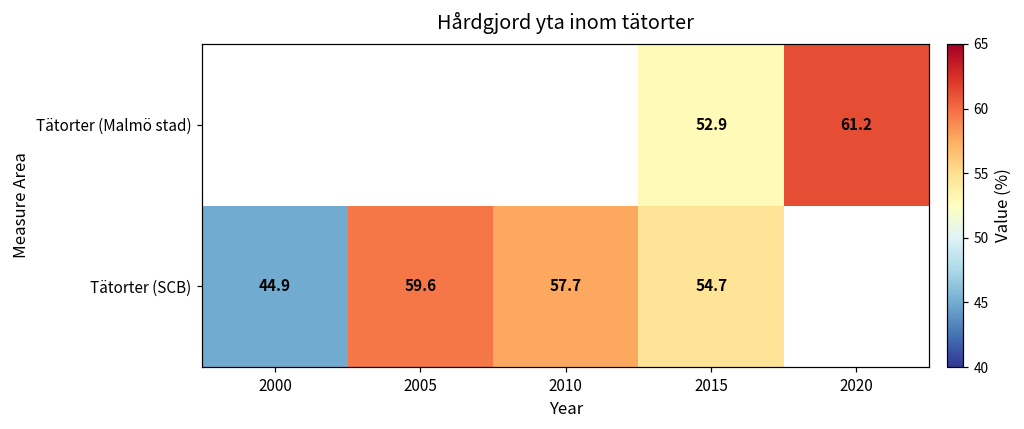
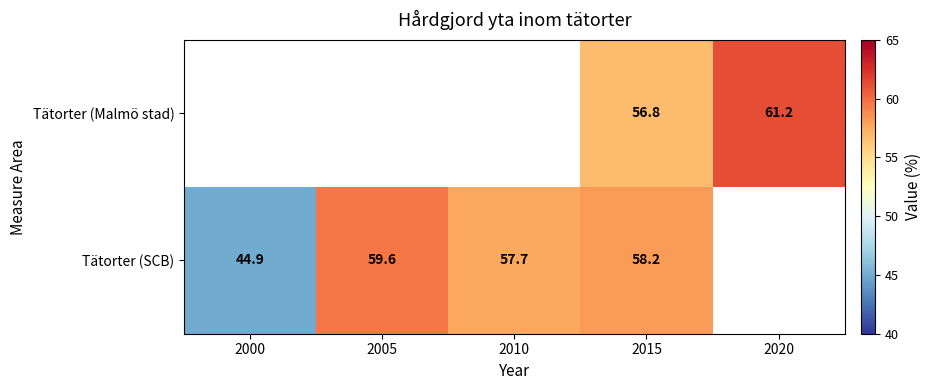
  {
    "Tätorter (Malmö stad)": {
-     "2015": 52.9,
+     "2015": 56.8,
      "2020": 61.2
    },
    "Tätorter (SCB)": {
      "2000": 44.9,
      "2005": 59.6,
      "2010": 57.7,
-     "2015": 54.7
+     "2015": 58.2
    }
  }
